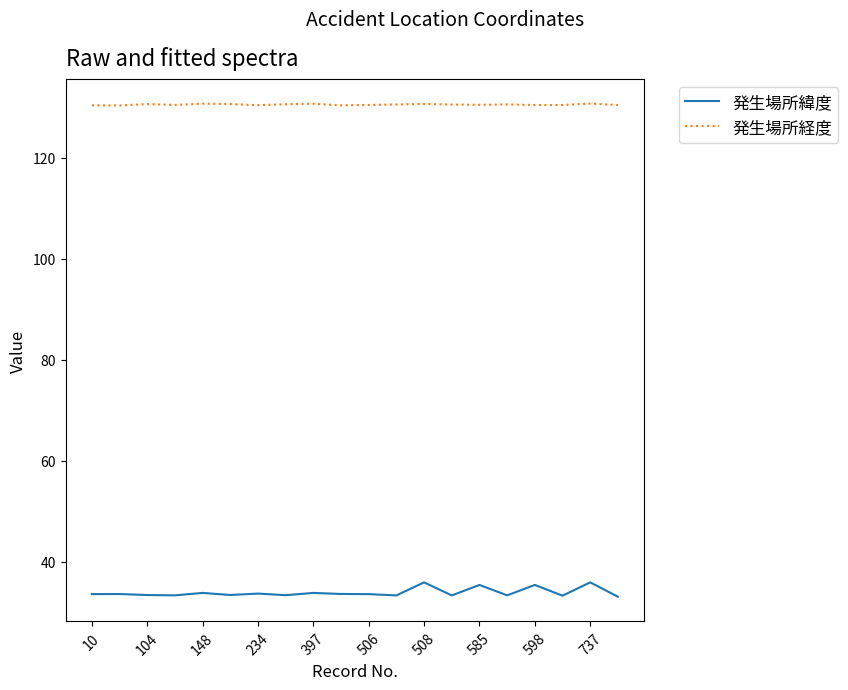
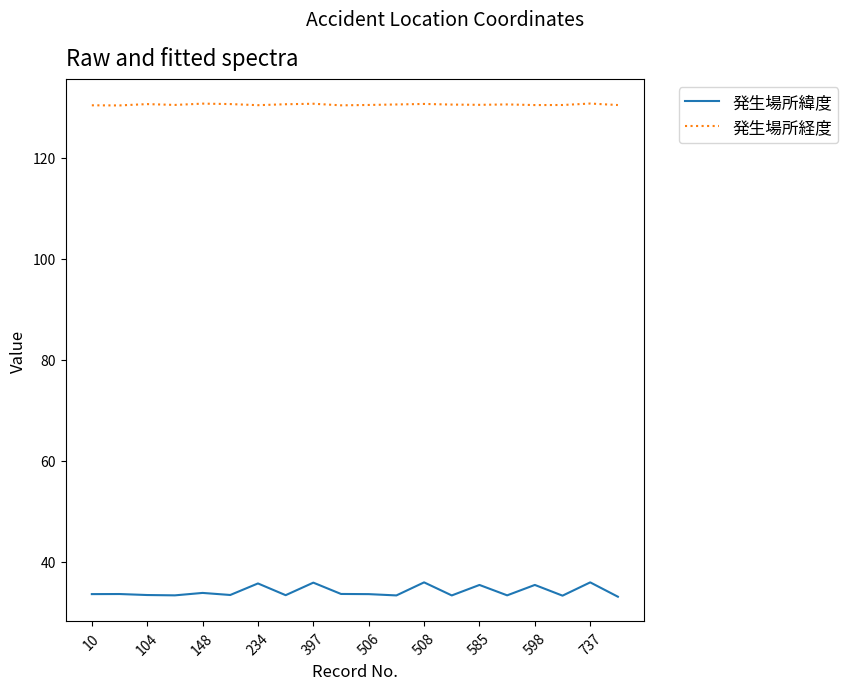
  {
    "発生場所緯度": {
      "10": 34,
      "104": 33,
      "148": 34,
-     "234": 34,
-     "397": 34,
+     "234": 36,
+     "397": 36,
      "506": 34,
      "508": 36,
      "585": 35,
      "598": 35,
      "737": 36
    },
    "発生場所経度": {
      "10": 130,
      "104": 131,
      "148": 131,
      "234": 130,
      "397": 131,
      "506": 130,
      "508": 131,
      "585": 131,
      "598": 130,
      "737": 131
    }
  }
